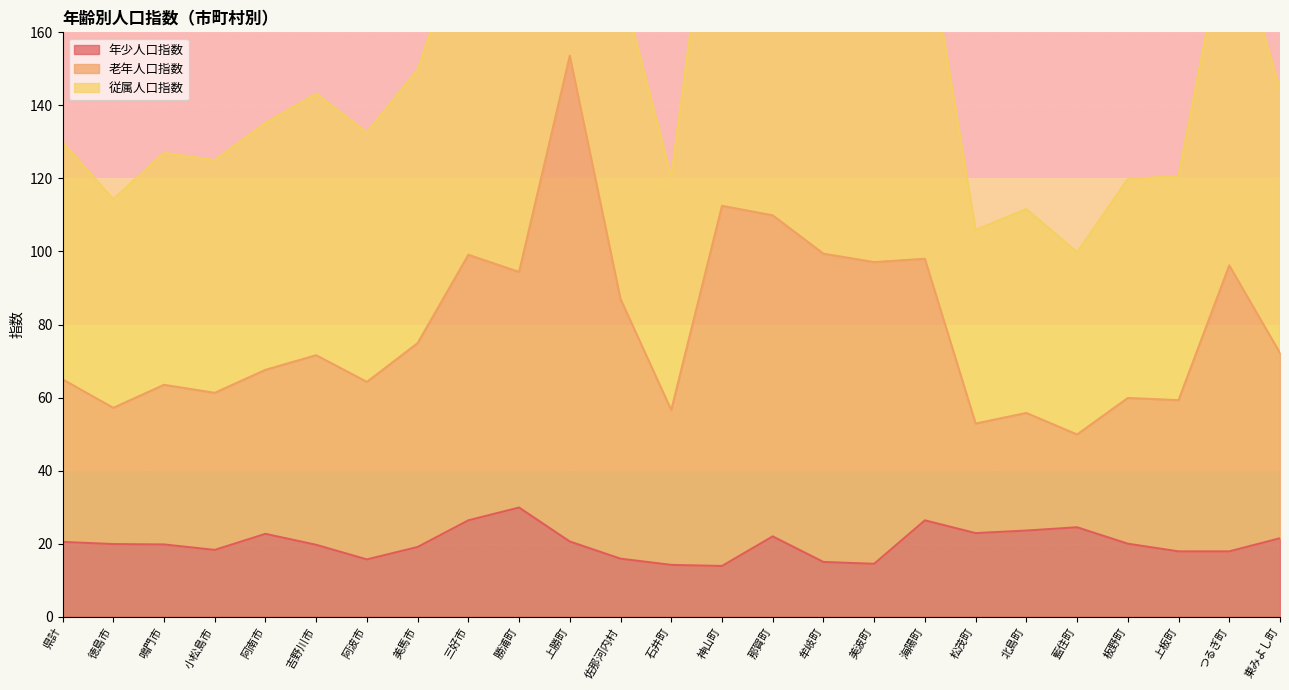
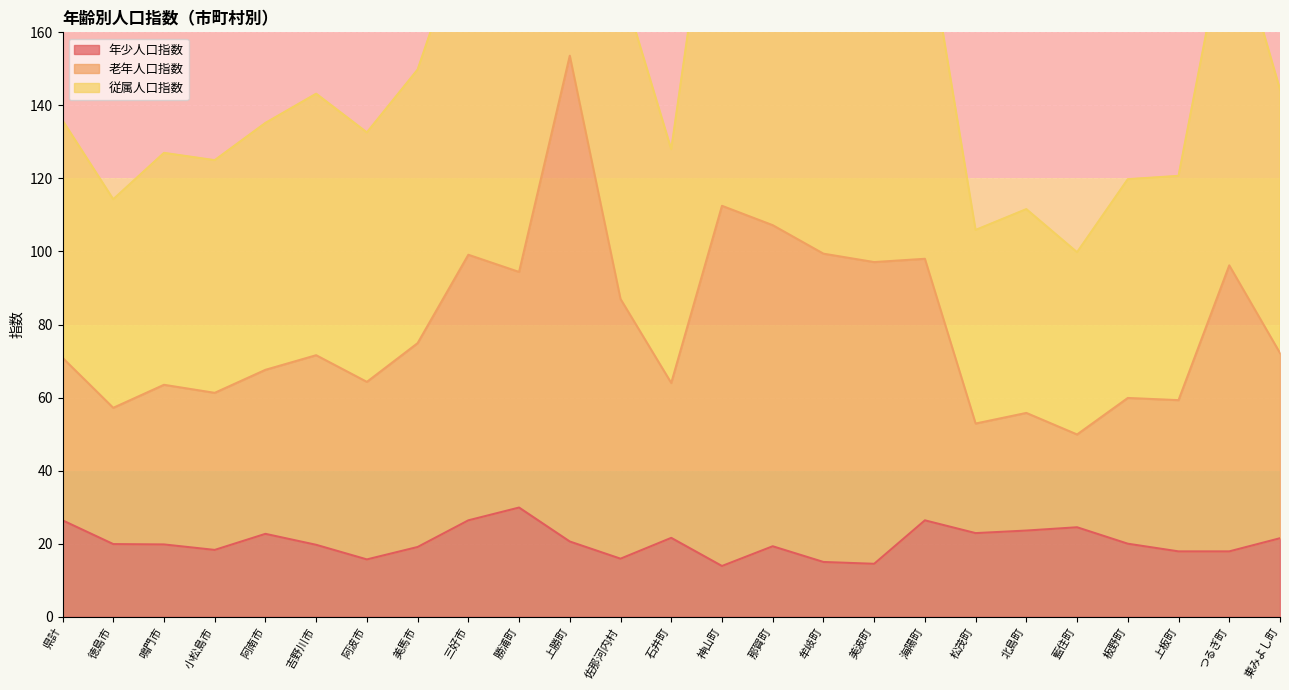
  {
    "年少人口指数": {
-     "県計": 21,
+     "県計": 26,
      "徳島市": 20,
      "鳴門市": 20,
      "小松島市": 18,
      "阿南市": 23,
      "吉野川市": 20,
      "阿波市": 16,
      "美馬市": 19,
      "三好市": 26,
      "勝浦町": 30,
      "上勝町": 21,
      "佐那河内村": 16,
-     "石井町": 14,
+     "石井町": 22,
      "神山町": 14,
-     "那賀町": 22,
+     "那賀町": 19,
      "牟岐町": 15,
      "美波町": 15,
      "海陽町": 26,
      "松茂町": 23,
      "北島町": 24,
      "藍住町": 25,
      "板野町": 20,
      "上板町": 18,
      "つるぎ町": 18,
      "東みよし町": 22
    }
  }
